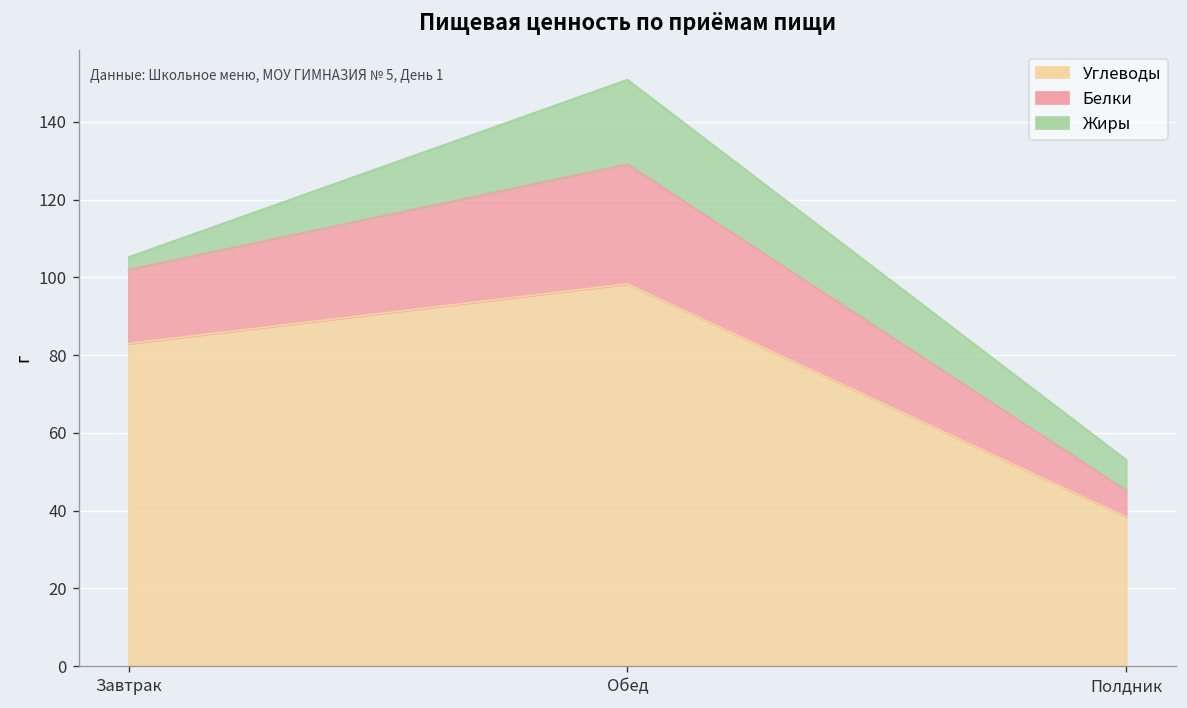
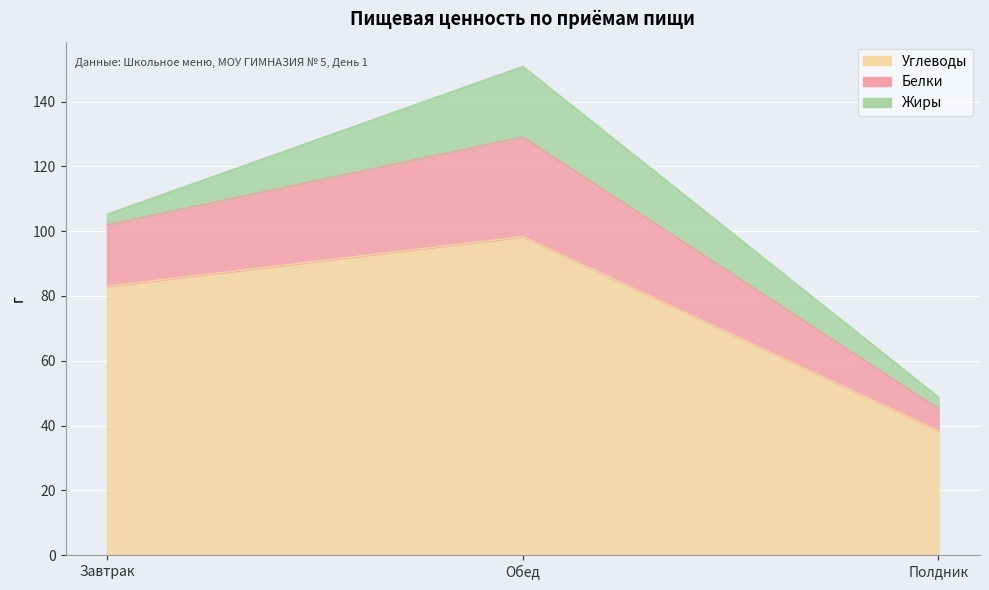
  {
    "Жиры": {
      "Завтрак": 3,
      "Обед": 22,
-     "Полдник": 8
+     "Полдник": 4
    }
  }
